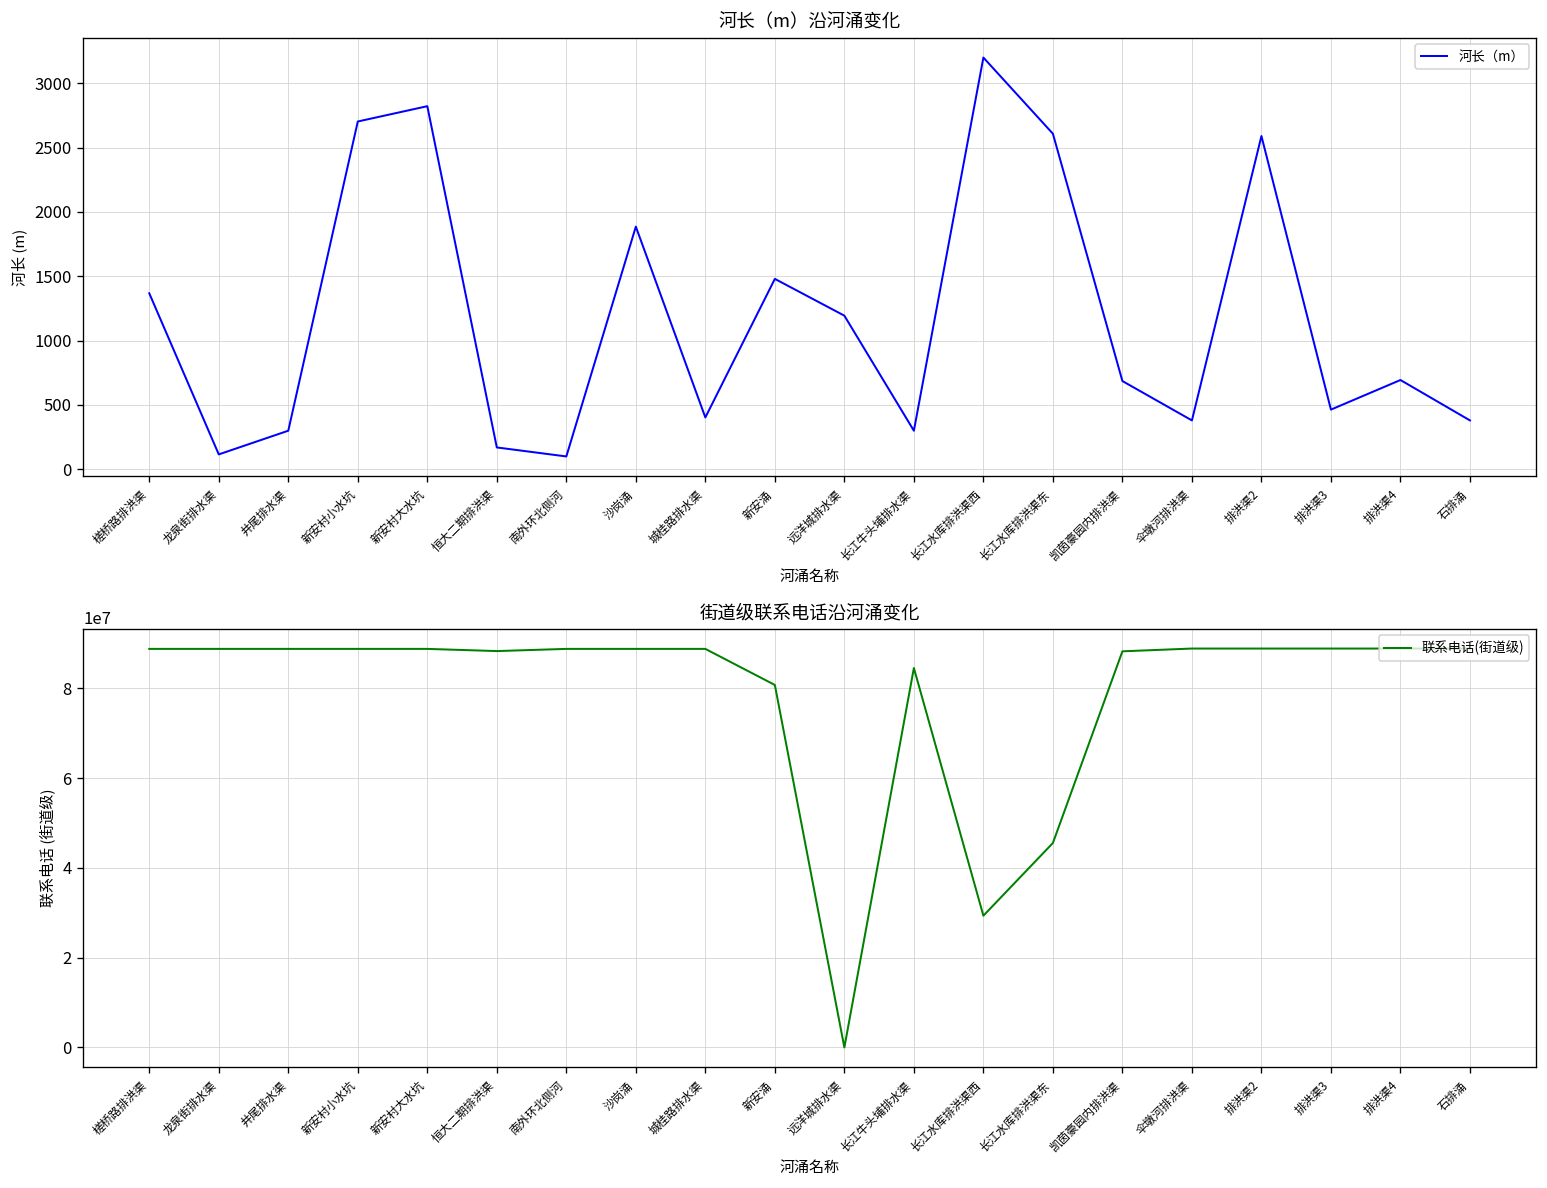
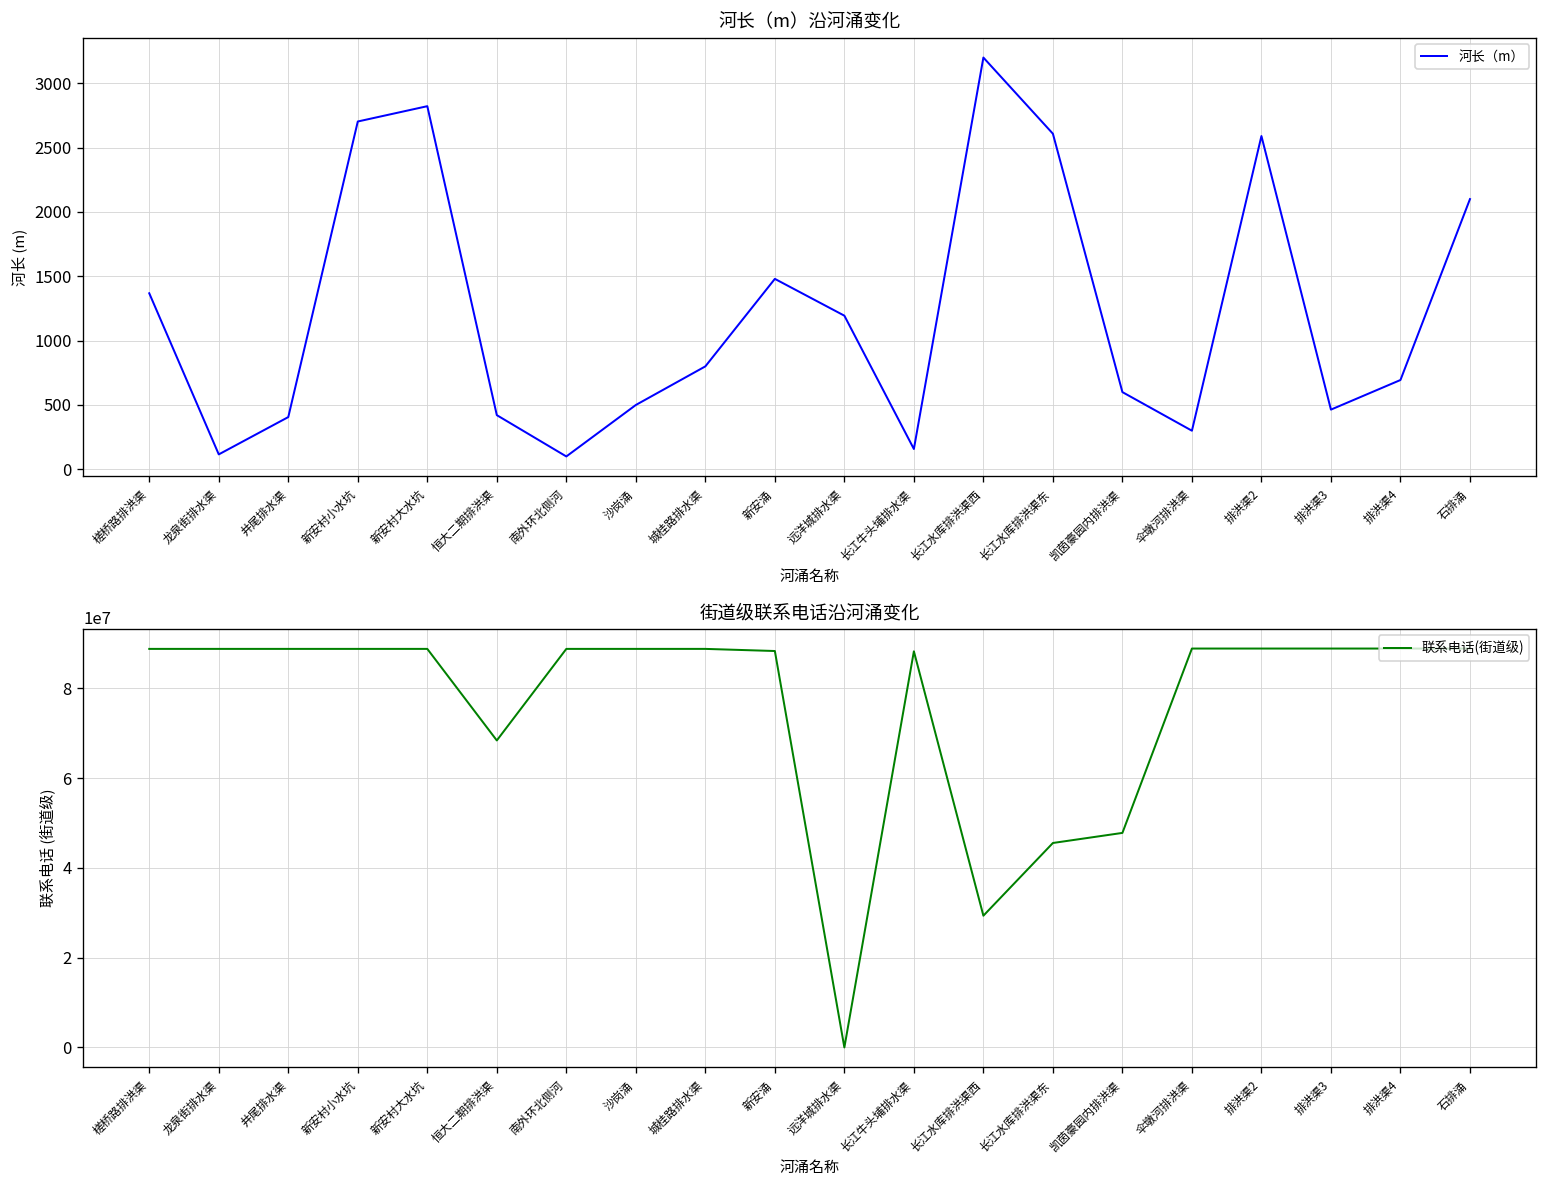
  {
    "河长（m）沿河涌变化": {
      "槎桥路排洪渠": 1370,
      "龙泉街排水渠": 120,
-     "井尾排水渠": 300,
+     "井尾排水渠": 410,
      "新安村小水坑": 2700,
      "新安村大水坑": 2820,
-     "恒大二期排洪渠": 170,
+     "恒大二期排洪渠": 420,
      "南外环北侧河": 100,
-     "沙岗涌": 1890,
-     "城桂路排水渠": 400,
+     "沙岗涌": 500,
+     "城桂路排水渠": 800,
      "新安涌": 1480,
      "远洋城排水渠": 1190,
-     "长江牛头埔排水渠": 300,
+     "长江牛头埔排水渠": 160,
      "长江水库排洪渠西": 3200,
      "长江水库排洪渠东": 2610,
-     "凯茵豪园内排洪渠": 690,
-     "伞墩河排洪渠": 380,
+     "凯茵豪园内排洪渠": 600,
+     "伞墩河排洪渠": 300,
      "排洪渠2": 2590,
      "排洪渠3": 460,
      "排洪渠4": 690,
-     "石排涌": 380
+     "石排涌": 2100
    },
    "街道级联系电话沿河涌变化": {
      "槎桥路排洪渠": 89000000,
      "龙泉街排水渠": 89000000,
      "井尾排水渠": 89000000,
      "新安村小水坑": 89000000,
      "新安村大水坑": 89000000,
-     "恒大二期排洪渠": 88000000,
+     "恒大二期排洪渠": 68000000,
      "南外环北侧河": 89000000,
      "沙岗涌": 89000000,
      "城桂路排水渠": 89000000,
-     "新安涌": 81000000,
+     "新安涌": 88000000,
      "远洋城排水渠": 0,
-     "长江牛头埔排水渠": 85000000,
+     "长江牛头埔排水渠": 88000000,
      "长江水库排洪渠西": 29000000,
      "长江水库排洪渠东": 46000000,
-     "凯茵豪园内排洪渠": 88000000,
+     "凯茵豪园内排洪渠": 48000000,
      "伞墩河排洪渠": 89000000,
      "排洪渠2": 89000000,
      "排洪渠3": 89000000
    }
  }
